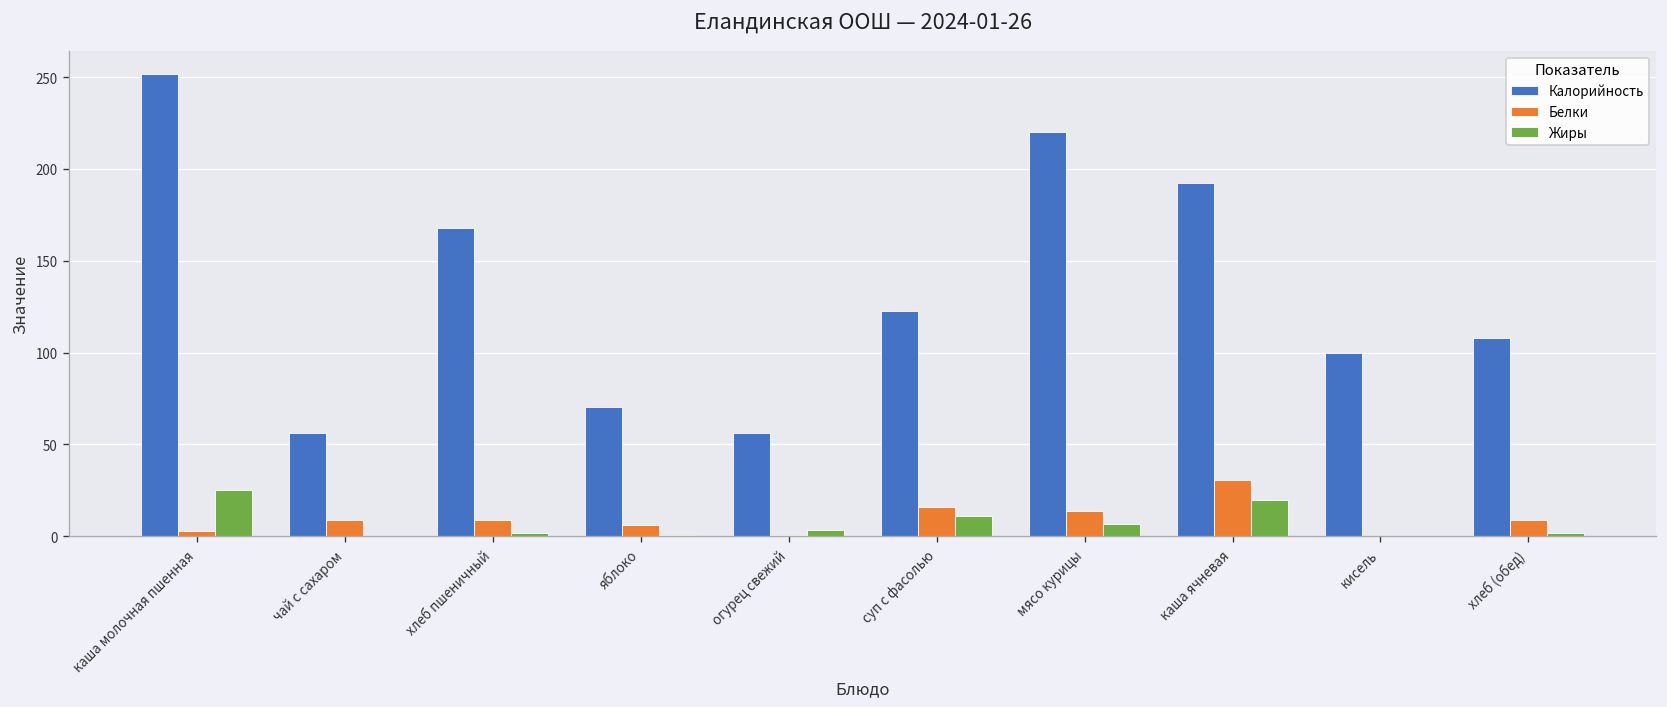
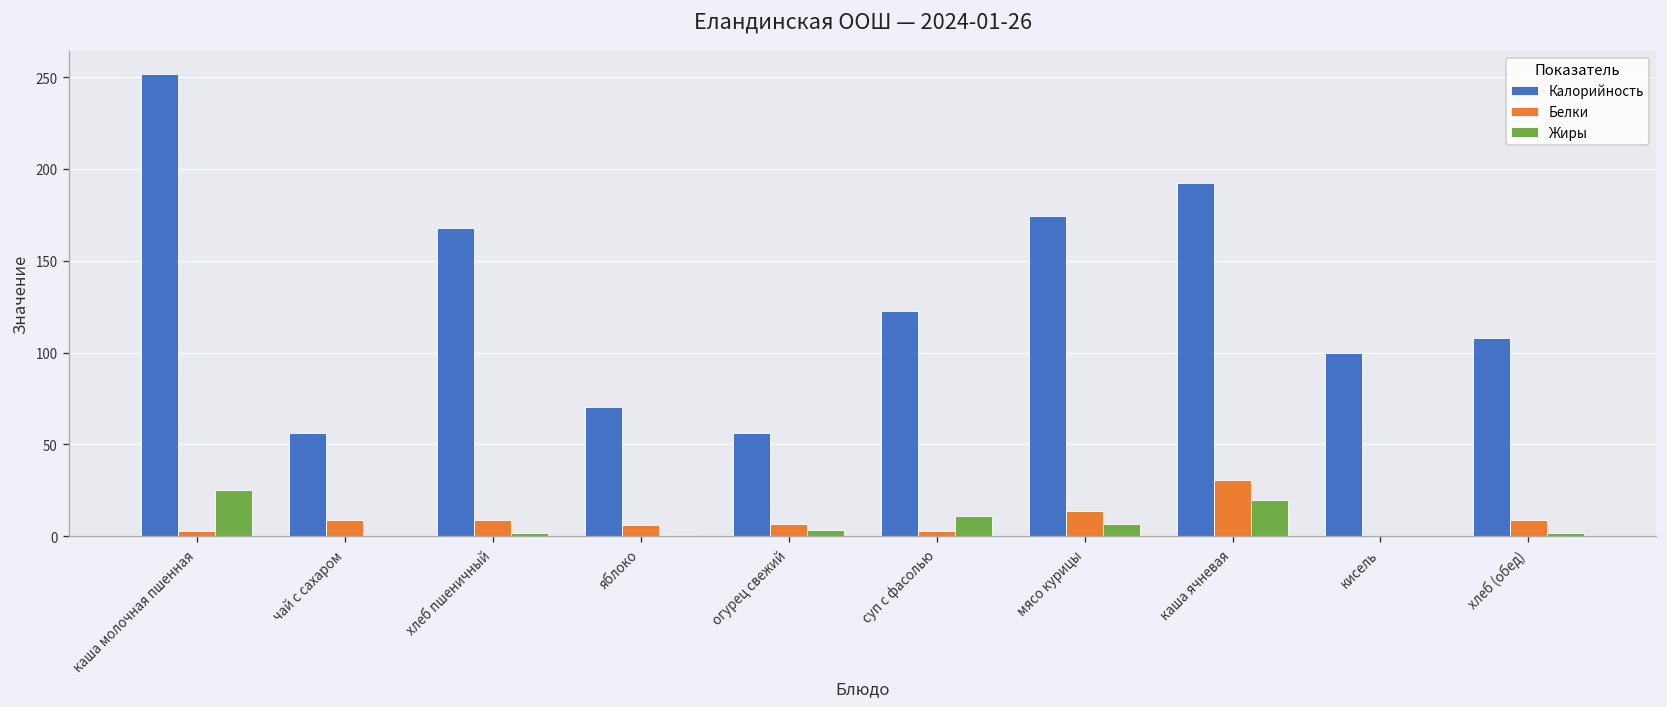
  {
    "Калорийность": {
      "каша молочная пшенная": 252,
      "чай с сахаром": 56,
      "хлеб пшеничный": 168,
      "яблоко": 70,
      "огурец свежий": 56,
      "суп с фасолью": 123,
-     "мясо курицы": 220,
+     "мясо курицы": 174,
      "каша ячневая": 192,
      "кисель": 100,
      "хлеб (обед)": 108
    },
    "Белки": {
      "каша молочная пшенная": 3,
      "чай с сахаром": 9,
      "хлеб пшеничный": 9,
      "яблоко": 6,
-     "огурец свежий": 1,
-     "суп с фасолью": 16,
+     "огурец свежий": 7,
+     "суп с фасолью": 3,
      "мясо курицы": 14,
      "каша ячневая": 31,
      "кисель": 0,
      "хлеб (обед)": 9
    },
    "Жиры": {
      "каша молочная пшенная": 25,
      "чай с сахаром": 0,
      "хлеб пшеничный": 2,
      "огурец свежий": 4,
      "суп с фасолью": 11,
      "мясо курицы": 7,
      "каша ячневая": 20,
      "кисель": 0,
      "хлеб (обед)": 2
    }
  }
